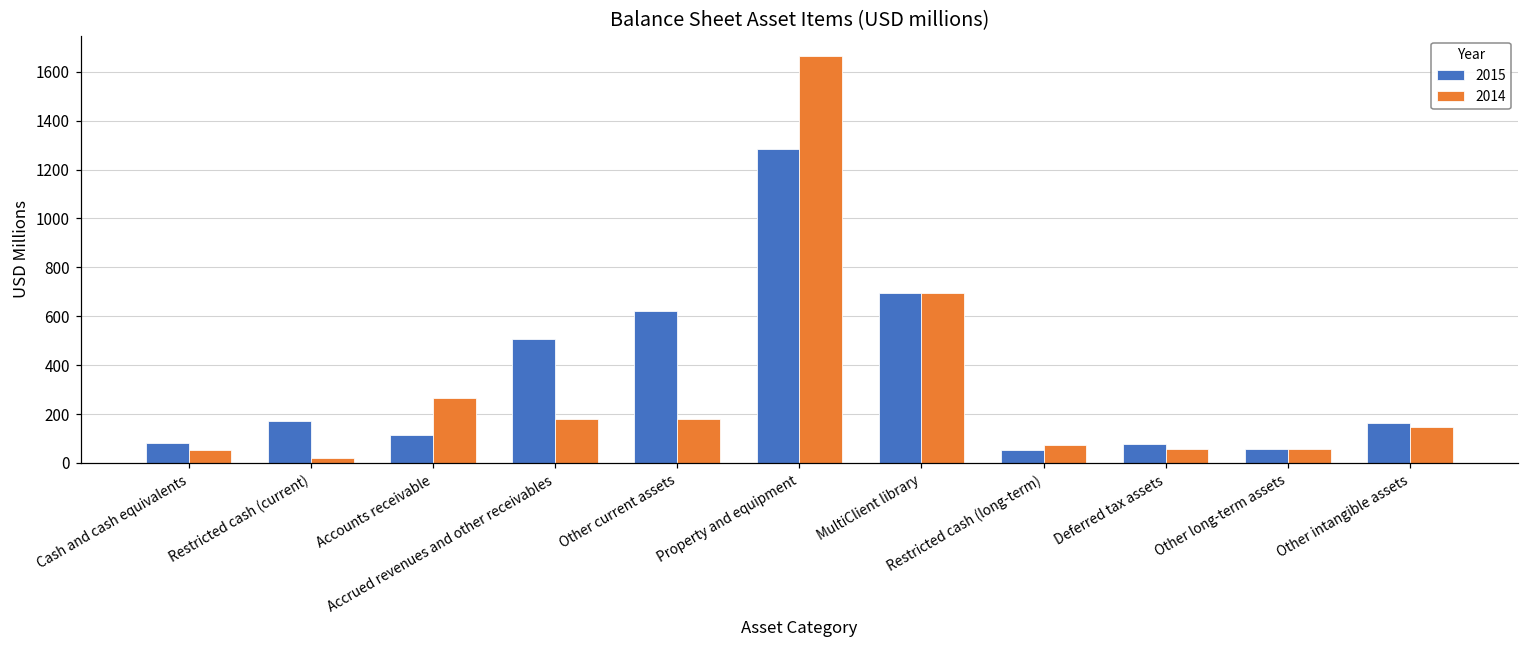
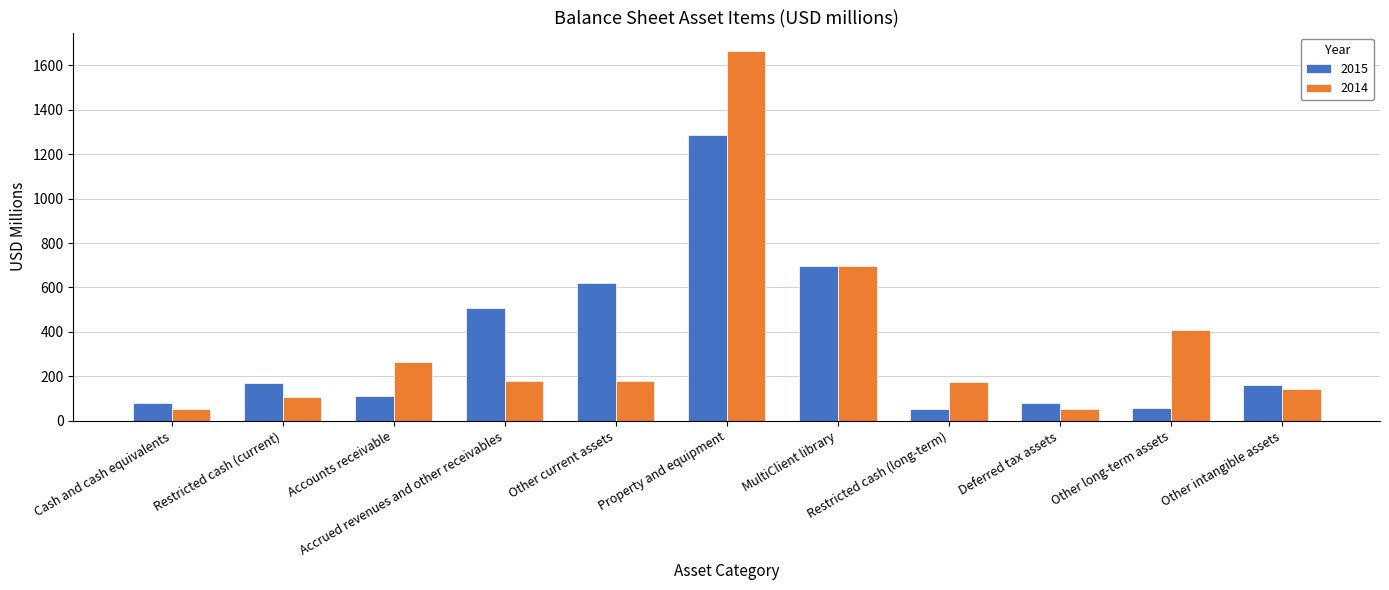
  {
    "2015": {
      "Cash and cash equivalents": 80,
      "Restricted cash (current)": 170,
      "Accounts receivable": 110,
      "Accrued revenues and other receivables": 510,
      "Other current assets": 620,
      "Property and equipment": 1280,
      "MultiClient library": 700,
      "Restricted cash (long-term)": 50,
      "Deferred tax assets": 80,
      "Other long-term assets": 60,
      "Other intangible assets": 160
    },
    "2014": {
      "Cash and cash equivalents": 50,
-     "Restricted cash (current)": 20,
+     "Restricted cash (current)": 110,
      "Accounts receivable": 270,
      "Accrued revenues and other receivables": 180,
      "Other current assets": 180,
      "Property and equipment": 1660,
      "MultiClient library": 700,
-     "Restricted cash (long-term)": 70,
+     "Restricted cash (long-term)": 170,
      "Deferred tax assets": 60,
-     "Other long-term assets": 60,
+     "Other long-term assets": 410,
      "Other intangible assets": 150
    }
  }
